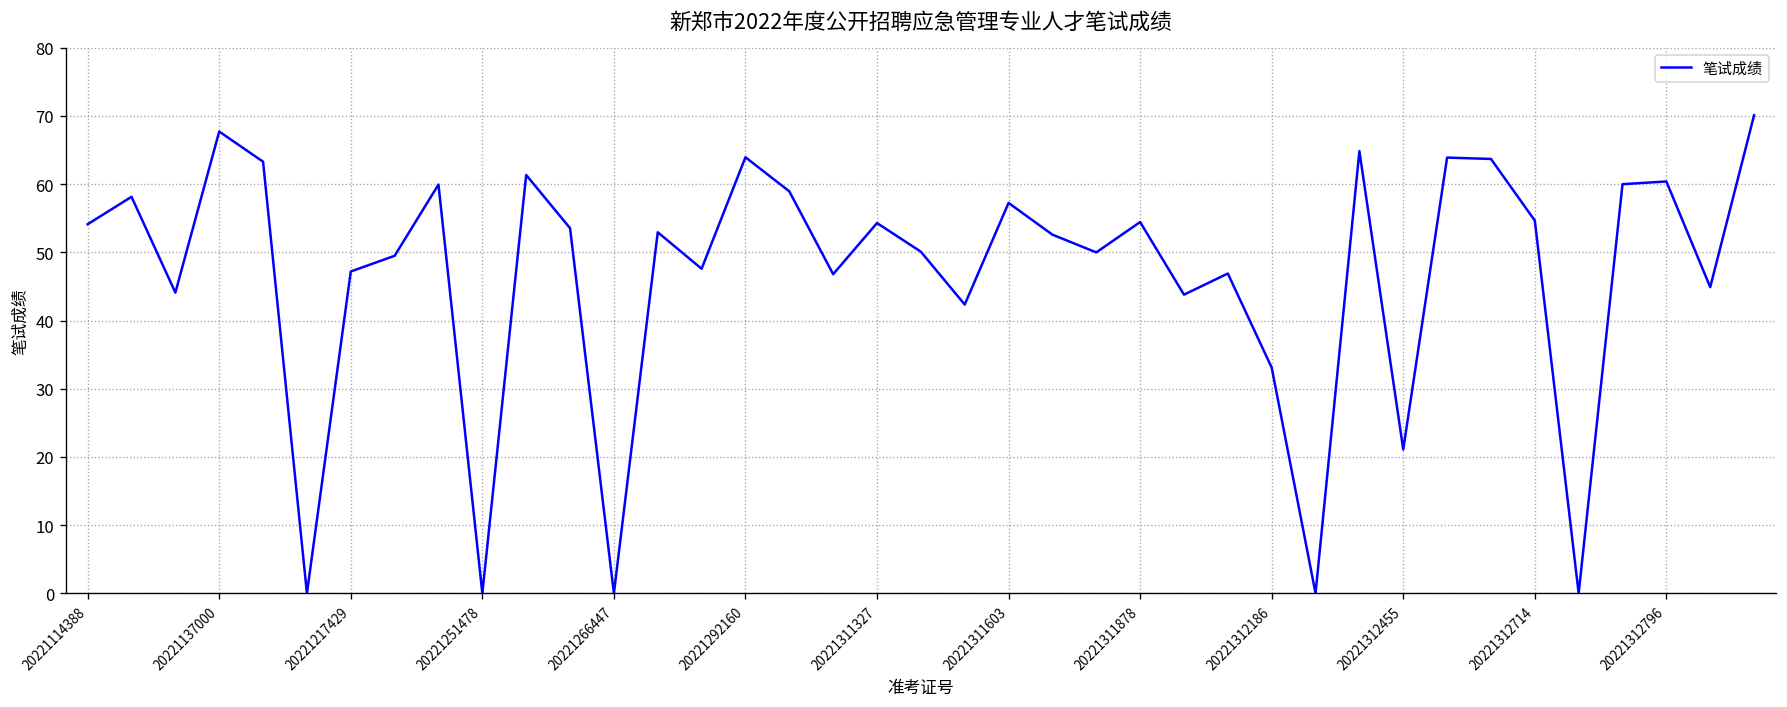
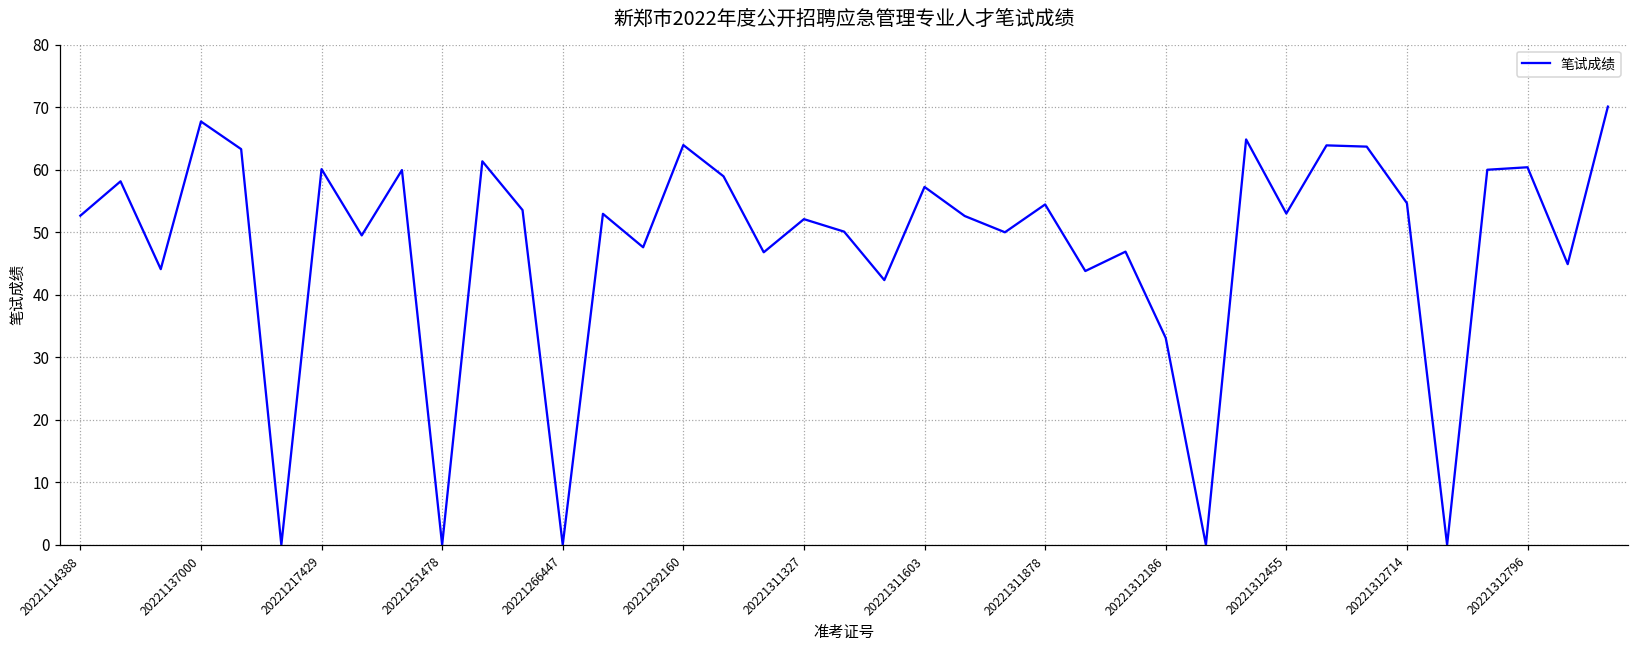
  {
-   "20221114388": 54,
+   "20221114388": 53,
    "20221137000": 68,
-   "20221217429": 47,
+   "20221217429": 60,
    "20221251478": 0,
    "20221266447": 0,
    "20221292160": 64,
-   "20221311327": 54,
+   "20221311327": 52,
    "20221311603": 57,
    "20221311878": 54,
    "20221312186": 33,
-   "20221312455": 21,
+   "20221312455": 53,
    "20221312714": 55,
    "20221312796": 60
  }
